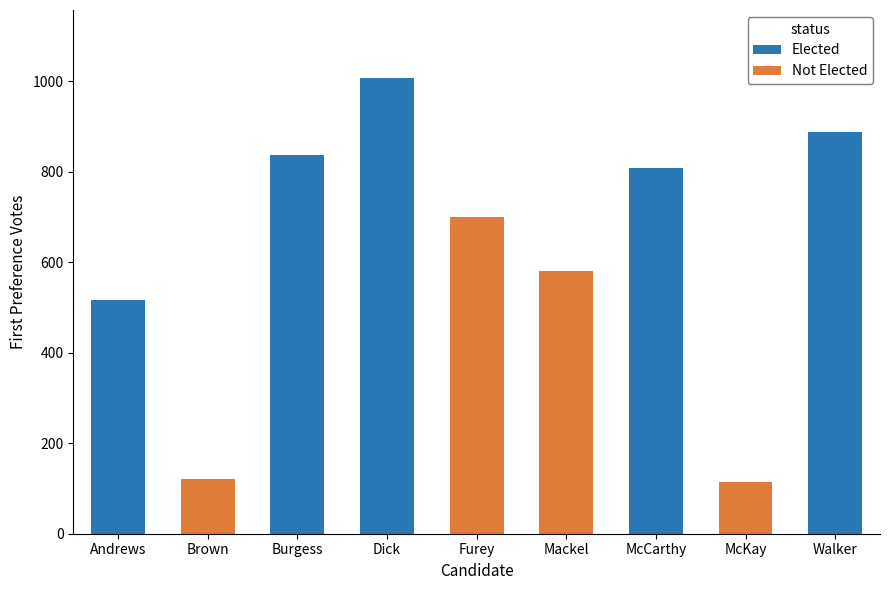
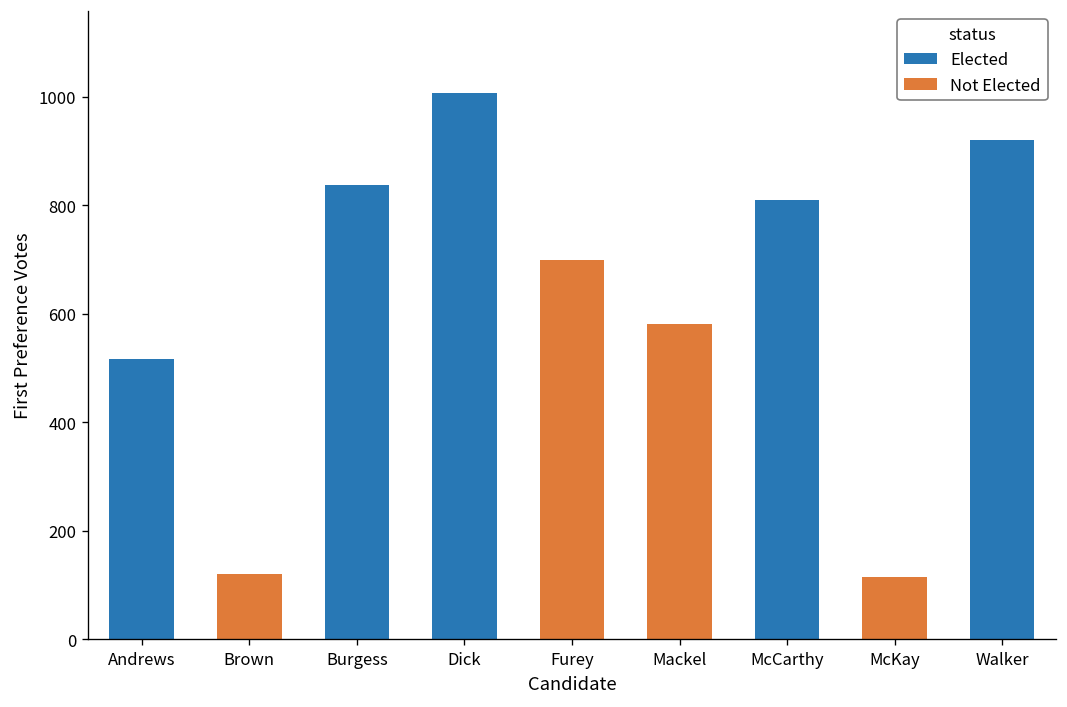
  {
    "Elected": {
      "Andrews": 520,
      "Brown": 0,
      "Burgess": 840,
      "Dick": 1010,
      "Furey": 0,
      "Mackel": 0,
      "McCarthy": 810,
      "McKay": 0,
-     "Walker": 890
+     "Walker": 920
    },
    "Not Elected": {
      "Andrews": 0,
      "Brown": 120,
      "Burgess": 0,
      "Dick": 0,
      "Furey": 700,
      "Mackel": 580,
      "McCarthy": 0,
      "McKay": 120,
      "Walker": 0
    }
  }
